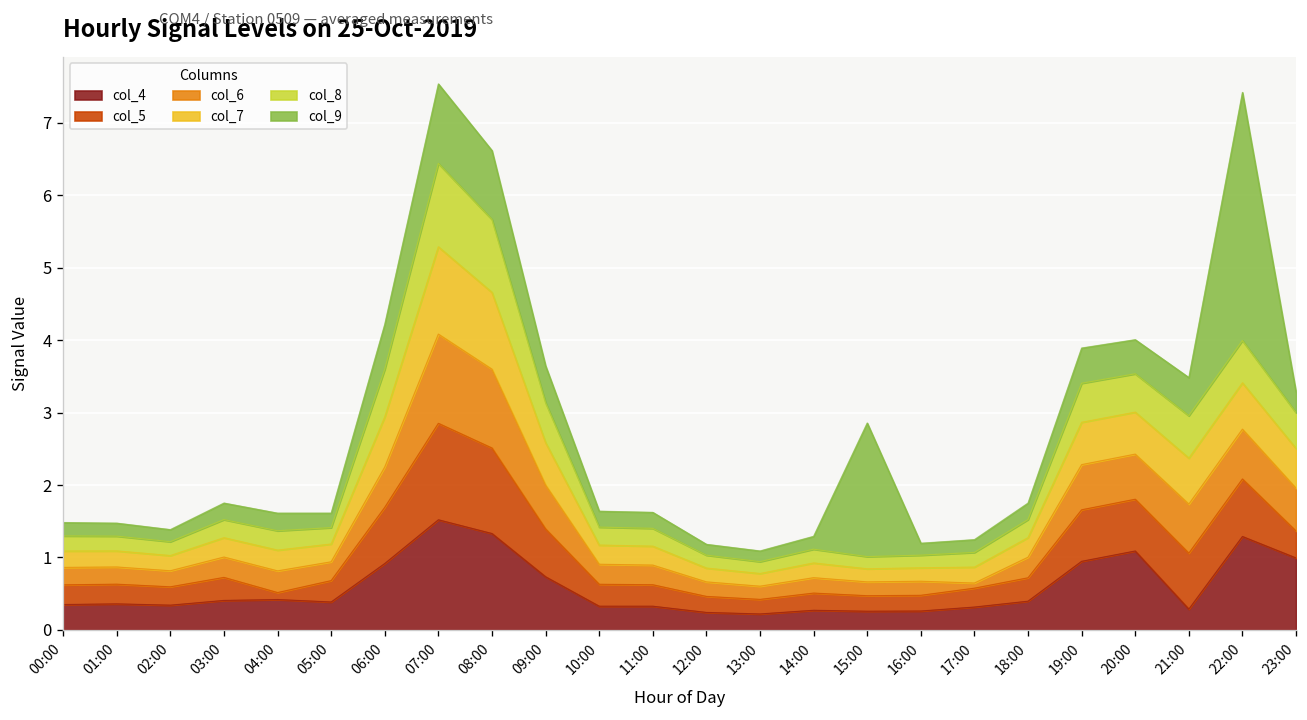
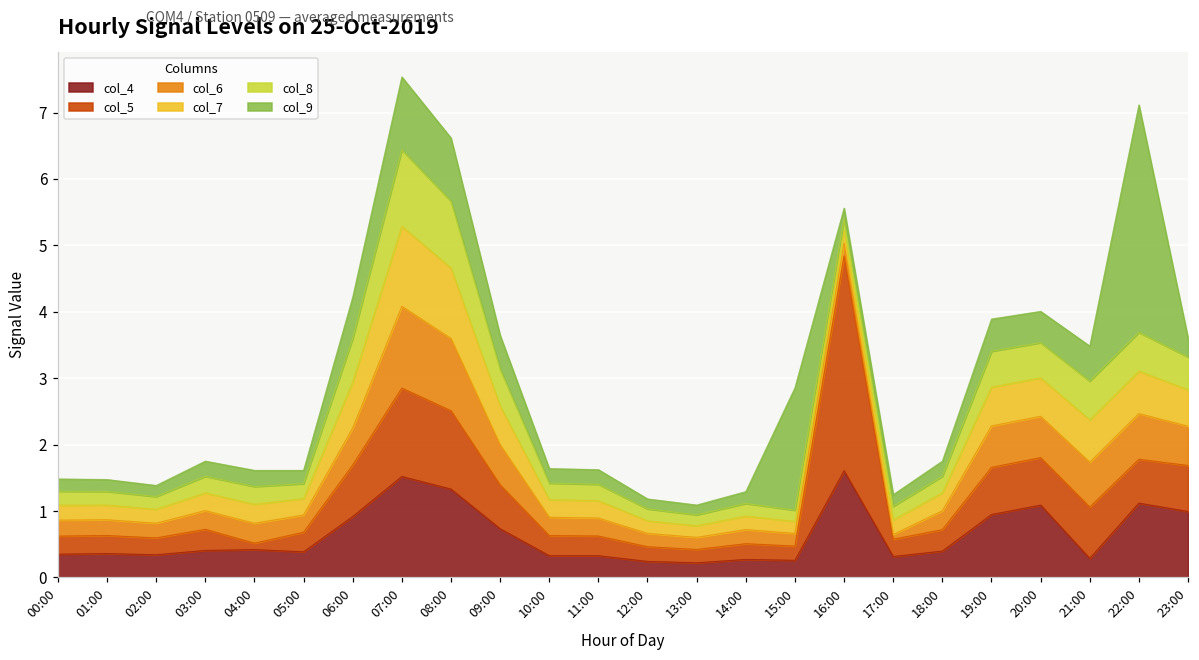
  {
    "col_4": {
      "00:00": 0.4,
      "01:00": 0.4,
      "02:00": 0.3,
      "03:00": 0.4,
      "04:00": 0.4,
      "05:00": 0.4,
      "06:00": 0.9,
      "07:00": 1.5,
      "08:00": 1.3,
      "09:00": 0.7,
      "10:00": 0.3,
      "11:00": 0.3,
      "12:00": 0.2,
      "13:00": 0.2,
      "14:00": 0.3,
      "15:00": 0.3,
-     "16:00": 0.3,
+     "16:00": 1.6,
      "17:00": 0.3,
      "18:00": 0.4,
      "19:00": 0.9,
      "20:00": 1.1,
      "21:00": 0.3,
-     "22:00": 1.3,
+     "22:00": 1.1,
      "23:00": 1.0
    },
    "col_5": {
      "00:00": 0.3,
      "01:00": 0.3,
      "02:00": 0.3,
      "03:00": 0.3,
      "04:00": 0.1,
      "05:00": 0.3,
      "06:00": 0.8,
      "07:00": 1.3,
      "08:00": 1.2,
      "09:00": 0.7,
      "10:00": 0.3,
      "11:00": 0.3,
      "12:00": 0.2,
      "13:00": 0.2,
      "14:00": 0.2,
      "15:00": 0.2,
-     "16:00": 0.2,
+     "16:00": 3.2,
      "17:00": 0.3,
      "18:00": 0.3,
      "19:00": 0.7,
      "20:00": 0.7,
      "21:00": 0.8,
-     "22:00": 0.8,
-     "23:00": 0.4
+     "22:00": 0.7,
+     "23:00": 0.7
    },
    "col_6": {
      "00:00": 0.2,
      "01:00": 0.2,
      "02:00": 0.2,
      "03:00": 0.3,
      "04:00": 0.3,
      "05:00": 0.3,
      "06:00": 0.6,
      "07:00": 1.2,
      "08:00": 1.1,
      "09:00": 0.6,
      "10:00": 0.3,
      "11:00": 0.3,
      "12:00": 0.2,
      "13:00": 0.2,
      "14:00": 0.2,
      "15:00": 0.2,
      "16:00": 0.2,
      "17:00": 0.1,
      "18:00": 0.3,
      "19:00": 0.6,
      "20:00": 0.6,
      "21:00": 0.7,
      "22:00": 0.7,
      "23:00": 0.6
    },
    "col_9": {
      "00:00": 0.2,
      "01:00": 0.2,
      "02:00": 0.2,
      "03:00": 0.2,
      "04:00": 0.2,
      "05:00": 0.2,
      "06:00": 0.6,
      "07:00": 1.1,
      "08:00": 1.0,
      "09:00": 0.5,
      "10:00": 0.2,
      "11:00": 0.2,
      "12:00": 0.1,
      "13:00": 0.1,
      "14:00": 0.2,
      "15:00": 1.8,
      "16:00": 0.2,
      "17:00": 0.2,
      "18:00": 0.2,
      "19:00": 0.5,
      "20:00": 0.5,
      "21:00": 0.5,
      "22:00": 3.4,
      "23:00": 0.3
    }
  }
